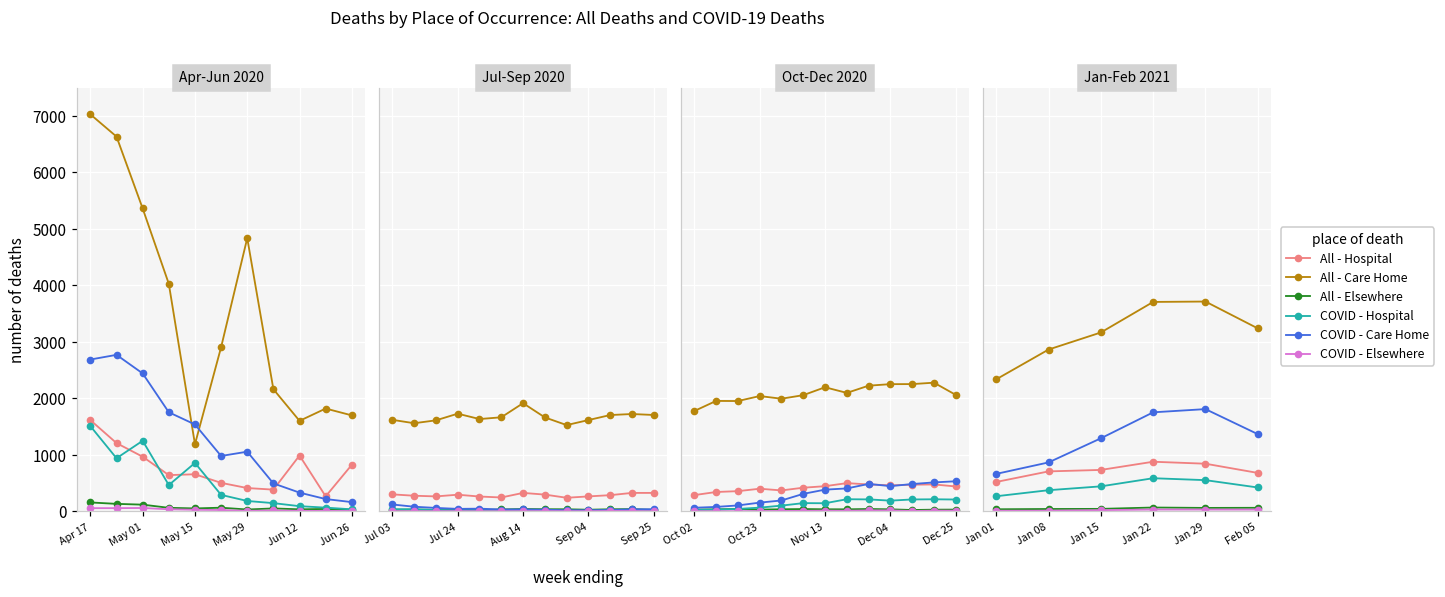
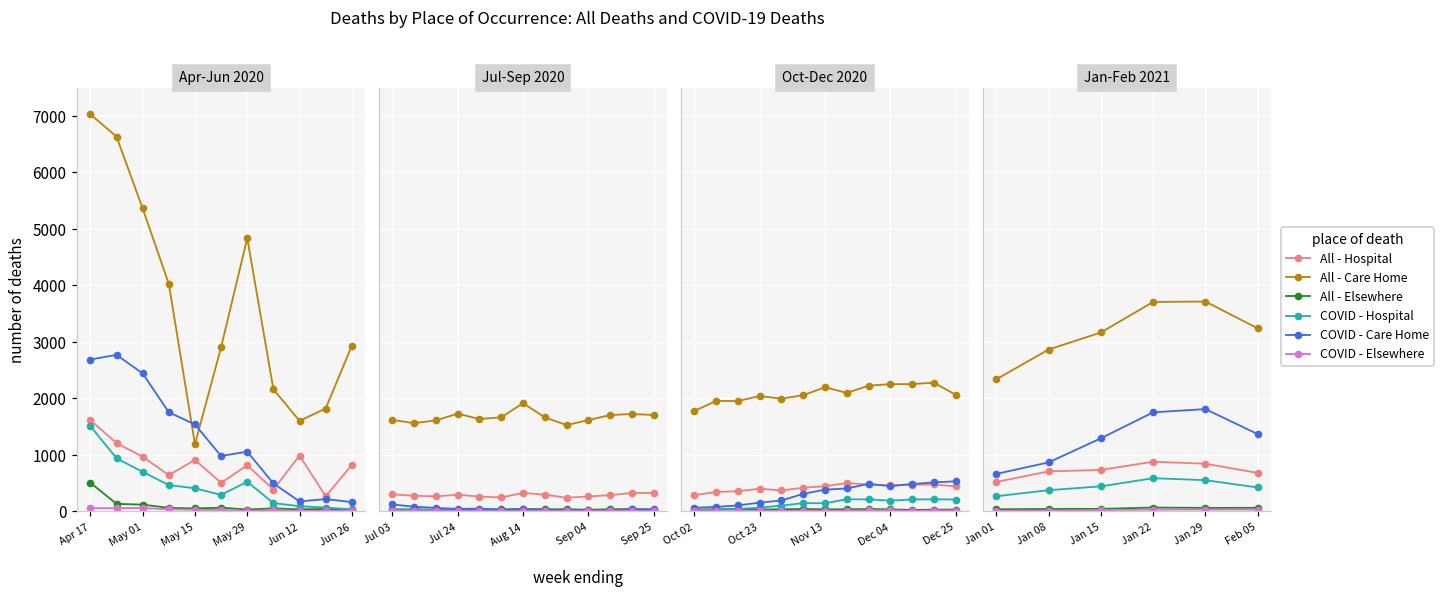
  {
    "Apr-Jun 2020": {
      "All - Hospital": {
        "Apr 17": 1600,
        "May 01": 1000,
-       "May 15": 700,
-       "May 29": 400,
+       "May 15": 900,
+       "May 29": 800,
        "Jun 12": 1000,
        "Jun 26": 800
      },
      "All - Care Home": {
        "Apr 17": 7000,
        "May 01": 5400,
        "May 15": 1200,
        "May 29": 4800,
        "Jun 12": 1600,
-       "Jun 26": 1700
+       "Jun 26": 2900
      },
      "All - Elsewhere": {
-       "Apr 17": 200,
+       "Apr 17": 500,
        "May 01": 100
      },
      "COVID - Hospital": {
        "Apr 17": 1500,
-       "May 01": 1200,
-       "May 15": 900,
-       "May 29": 200,
+       "May 01": 700,
+       "May 15": 400,
+       "May 29": 500,
        "Jun 12": 100
      },
      "COVID - Care Home": {
        "Apr 17": 2700,
        "May 01": 2400,
        "May 15": 1500,
        "May 29": 1100,
-       "Jun 12": 300,
+       "Jun 12": 200,
        "Jun 26": 200
      },
      "COVID - Elsewhere": {
        "Apr 17": 100,
        "May 01": 100
      }
    }
  }
